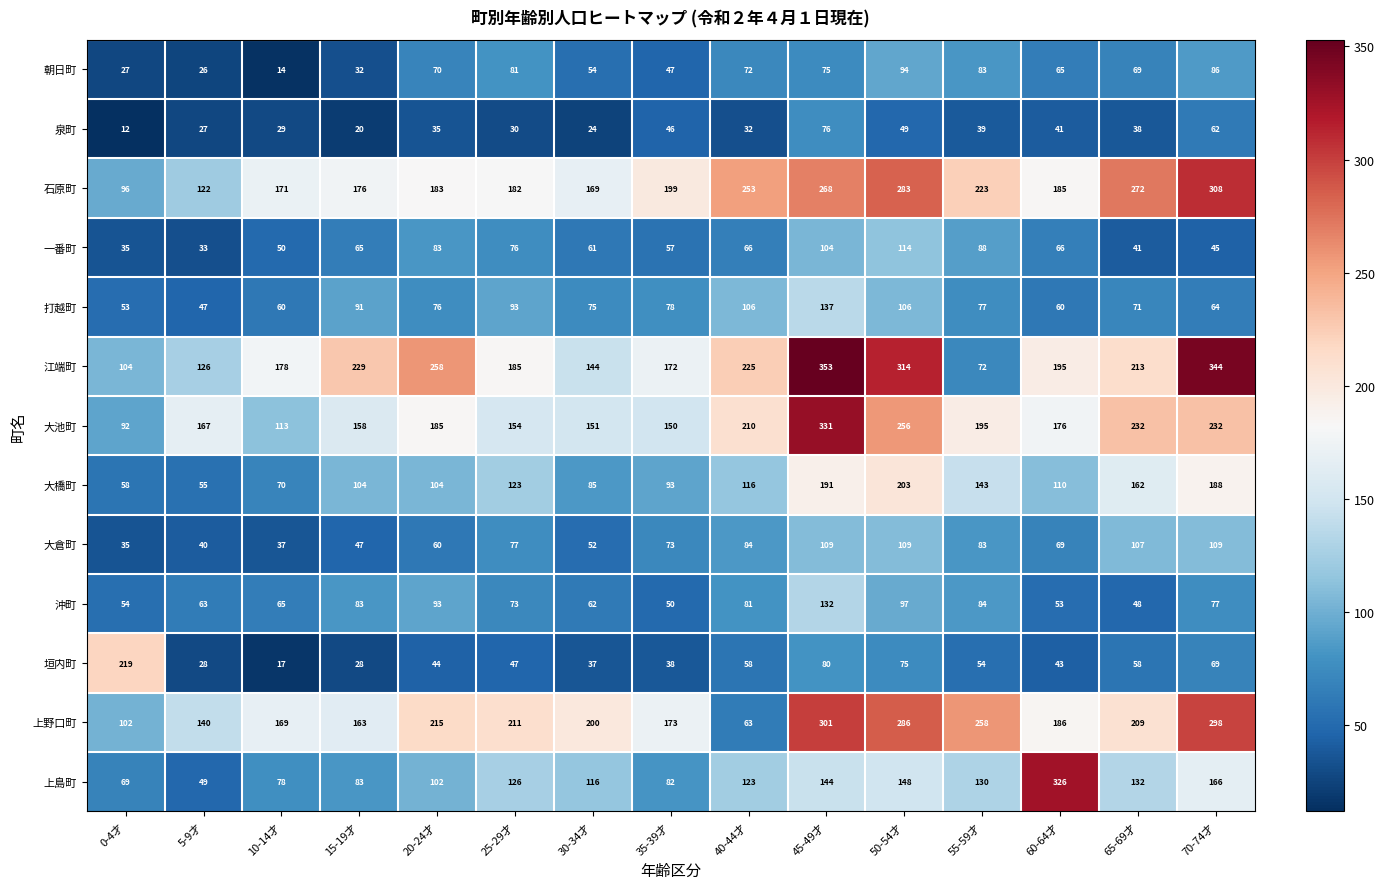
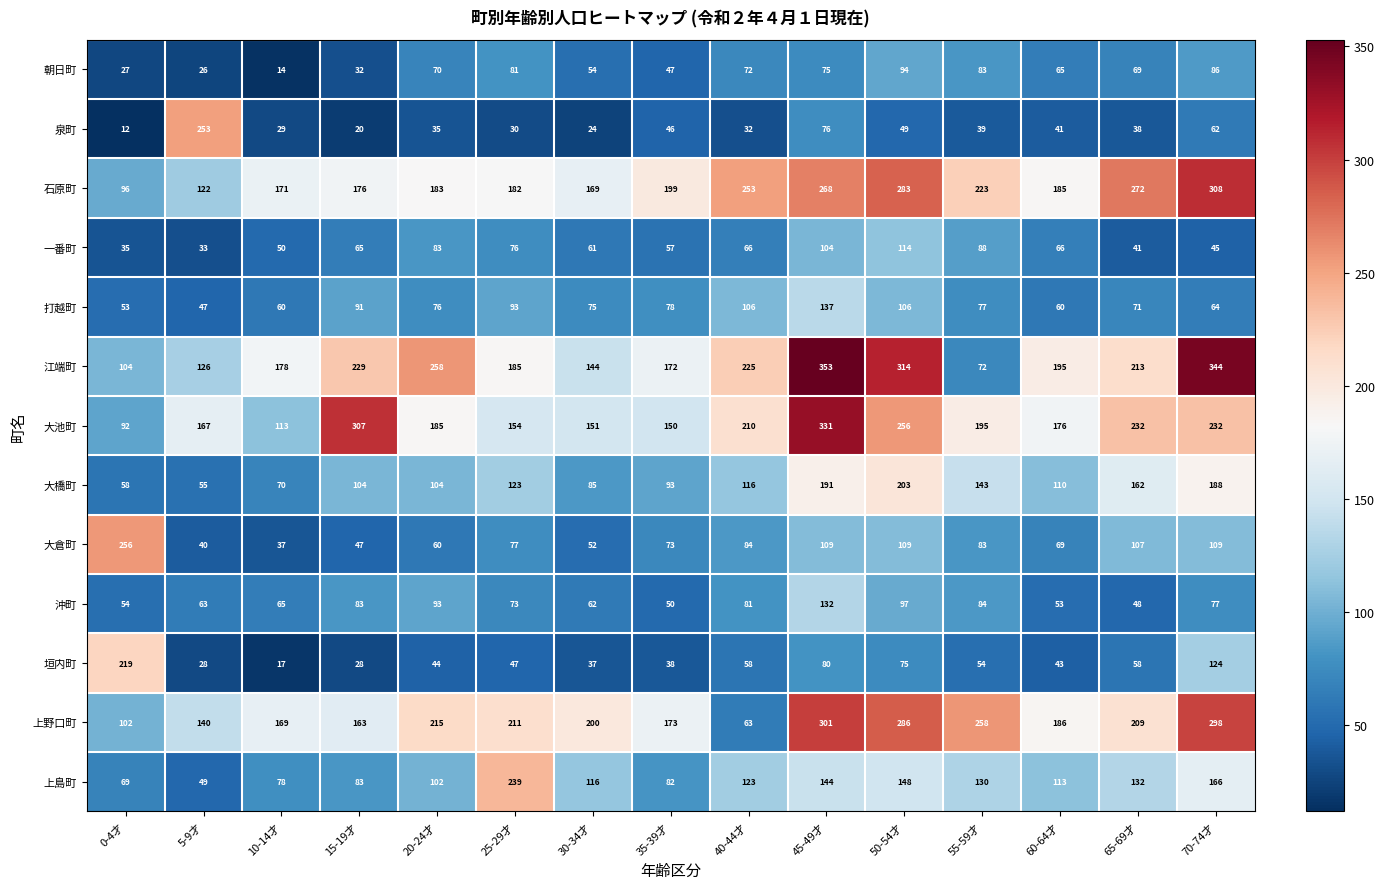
  {
    "朝日町": {
      "0-4才": 27,
      "5-9才": 26,
      "10-14才": 14,
      "15-19才": 32,
      "20-24才": 70,
      "25-29才": 81,
      "30-34才": 54,
      "35-39才": 47,
      "40-44才": 72,
      "45-49才": 75,
      "50-54才": 94,
      "55-59才": 83,
      "60-64才": 65,
      "65-69才": 69,
      "70-74才": 86
    },
    "泉町": {
      "0-4才": 12,
-     "5-9才": 27,
+     "5-9才": 253,
      "10-14才": 29,
      "15-19才": 20,
      "20-24才": 35,
      "25-29才": 30,
      "30-34才": 24,
      "35-39才": 46,
      "40-44才": 32,
      "45-49才": 76,
      "50-54才": 49,
      "55-59才": 39,
      "60-64才": 41,
      "65-69才": 38,
      "70-74才": 62
    },
    "石原町": {
      "0-4才": 96,
      "5-9才": 122,
      "10-14才": 171,
      "15-19才": 176,
      "20-24才": 183,
      "25-29才": 182,
      "30-34才": 169,
      "35-39才": 199,
      "40-44才": 253,
      "45-49才": 268,
      "50-54才": 283,
      "55-59才": 223,
      "60-64才": 185,
      "65-69才": 272,
      "70-74才": 308
    },
    "一番町": {
      "0-4才": 35,
      "5-9才": 33,
      "10-14才": 50,
      "15-19才": 65,
      "20-24才": 83,
      "25-29才": 76,
      "30-34才": 61,
      "35-39才": 57,
      "40-44才": 66,
      "45-49才": 104,
      "50-54才": 114,
      "55-59才": 88,
      "60-64才": 66,
      "65-69才": 41,
      "70-74才": 45
    },
    "打越町": {
      "0-4才": 53,
      "5-9才": 47,
      "10-14才": 60,
      "15-19才": 91,
      "20-24才": 76,
      "25-29才": 93,
      "30-34才": 75,
      "35-39才": 78,
      "40-44才": 106,
      "45-49才": 137,
      "50-54才": 106,
      "55-59才": 77,
      "60-64才": 60,
      "65-69才": 71,
      "70-74才": 64
    },
    "江端町": {
      "0-4才": 104,
      "5-9才": 126,
      "10-14才": 178,
      "15-19才": 229,
      "20-24才": 258,
      "25-29才": 185,
      "30-34才": 144,
      "35-39才": 172,
      "40-44才": 225,
      "45-49才": 353,
      "50-54才": 314,
      "55-59才": 72,
      "60-64才": 195,
      "65-69才": 213,
      "70-74才": 344
    },
    "大池町": {
      "0-4才": 92,
      "5-9才": 167,
      "10-14才": 113,
-     "15-19才": 158,
+     "15-19才": 307,
      "20-24才": 185,
      "25-29才": 154,
      "30-34才": 151,
      "35-39才": 150,
      "40-44才": 210,
      "45-49才": 331,
      "50-54才": 256,
      "55-59才": 195,
      "60-64才": 176,
      "65-69才": 232,
      "70-74才": 232
    },
    "大橋町": {
      "0-4才": 58,
      "5-9才": 55,
      "10-14才": 70,
      "15-19才": 104,
      "20-24才": 104,
      "25-29才": 123,
      "30-34才": 85,
      "35-39才": 93,
      "40-44才": 116,
      "45-49才": 191,
      "50-54才": 203,
      "55-59才": 143,
      "60-64才": 110,
      "65-69才": 162,
      "70-74才": 188
    },
    "大倉町": {
-     "0-4才": 35,
+     "0-4才": 256,
      "5-9才": 40,
      "10-14才": 37,
      "15-19才": 47,
      "20-24才": 60,
      "25-29才": 77,
      "30-34才": 52,
      "35-39才": 73,
      "40-44才": 84,
      "45-49才": 109,
      "50-54才": 109,
      "55-59才": 83,
      "60-64才": 69,
      "65-69才": 107,
      "70-74才": 109
    },
    "沖町": {
      "0-4才": 54,
      "5-9才": 63,
      "10-14才": 65,
      "15-19才": 83,
      "20-24才": 93,
      "25-29才": 73,
      "30-34才": 62,
      "35-39才": 50,
      "40-44才": 81,
      "45-49才": 132,
      "50-54才": 97,
      "55-59才": 84,
      "60-64才": 53,
      "65-69才": 48,
      "70-74才": 77
    },
    "垣内町": {
      "0-4才": 219,
      "5-9才": 28,
      "10-14才": 17,
      "15-19才": 28,
      "20-24才": 44,
      "25-29才": 47,
      "30-34才": 37,
      "35-39才": 38,
      "40-44才": 58,
      "45-49才": 80,
      "50-54才": 75,
      "55-59才": 54,
      "60-64才": 43,
      "65-69才": 58,
-     "70-74才": 69
+     "70-74才": 124
    },
    "上野口町": {
      "0-4才": 102,
      "5-9才": 140,
      "10-14才": 169,
      "15-19才": 163,
      "20-24才": 215,
      "25-29才": 211,
      "30-34才": 200,
      "35-39才": 173,
      "40-44才": 63,
      "45-49才": 301,
      "50-54才": 286,
      "55-59才": 258,
      "60-64才": 186,
      "65-69才": 209,
      "70-74才": 298
    },
    "上島町": {
      "0-4才": 69,
      "5-9才": 49,
      "10-14才": 78,
      "15-19才": 83,
      "20-24才": 102,
-     "25-29才": 126,
+     "25-29才": 239,
      "30-34才": 116,
      "35-39才": 82,
      "40-44才": 123,
      "45-49才": 144,
      "50-54才": 148,
      "55-59才": 130,
-     "60-64才": 326,
+     "60-64才": 113,
      "65-69才": 132,
      "70-74才": 166
    }
  }
